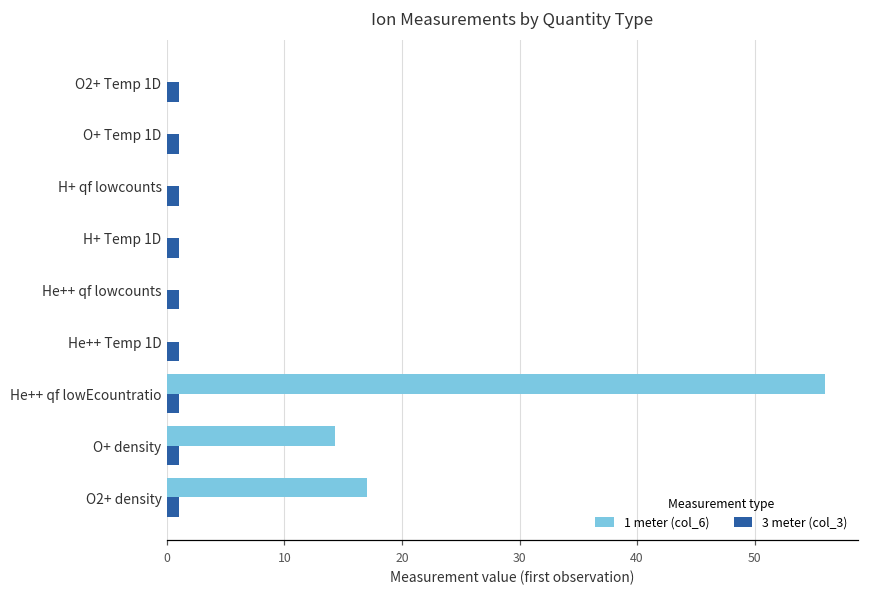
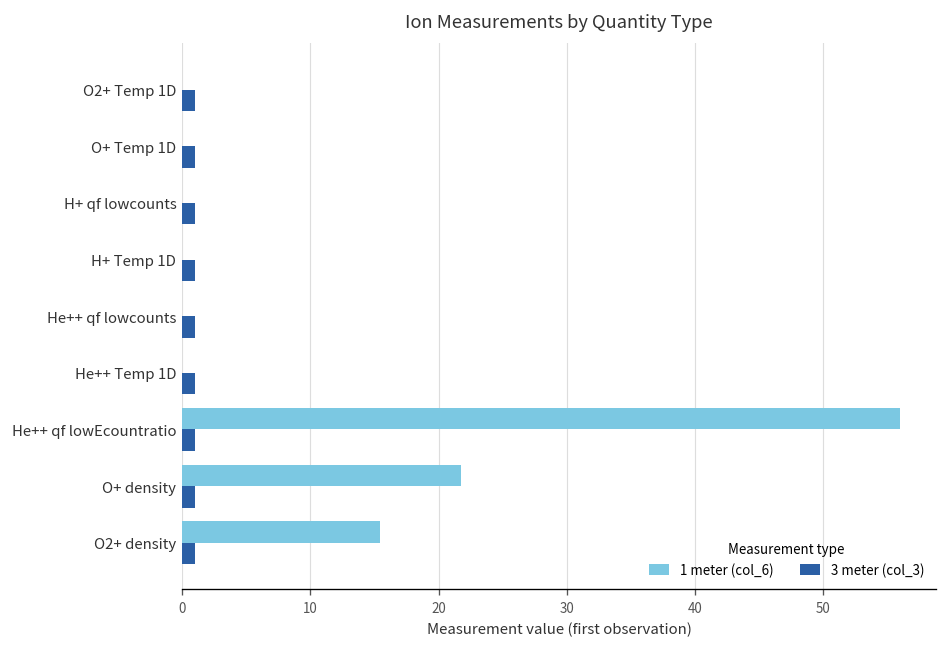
  {
    "1 meter (col_6)": {
      "O2+ Temp 1D": 0.0,
      "O+ Temp 1D": 0.0,
      "H+ qf lowcounts": 0.0,
      "H+ Temp 1D": 0.0,
      "He++ qf lowcounts": 0.0,
      "He++ Temp 1D": 0.0,
      "He++ qf lowEcountratio": 56.0,
-     "O+ density": 14.3,
-     "O2+ density": 17.0
+     "O+ density": 21.8,
+     "O2+ density": 15.5
    },
    "3 meter (col_3)": {
      "O2+ Temp 1D": 1.0,
      "O+ Temp 1D": 1.0,
      "H+ qf lowcounts": 1.0,
      "H+ Temp 1D": 1.0,
      "He++ qf lowcounts": 1.0,
      "He++ Temp 1D": 1.0,
      "He++ qf lowEcountratio": 1.0,
      "O+ density": 1.0,
      "O2+ density": 1.0
    }
  }
